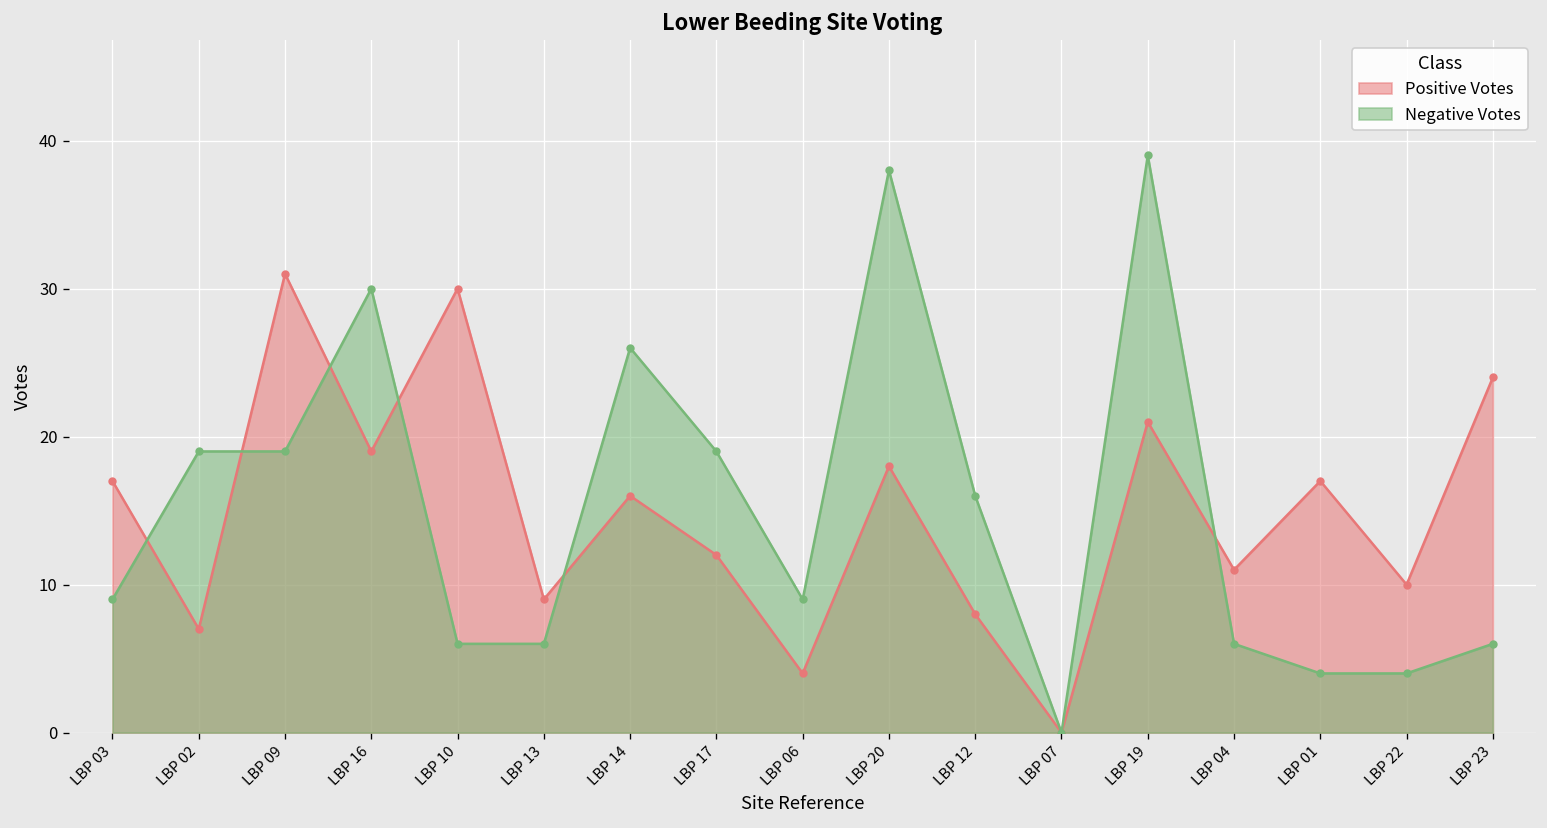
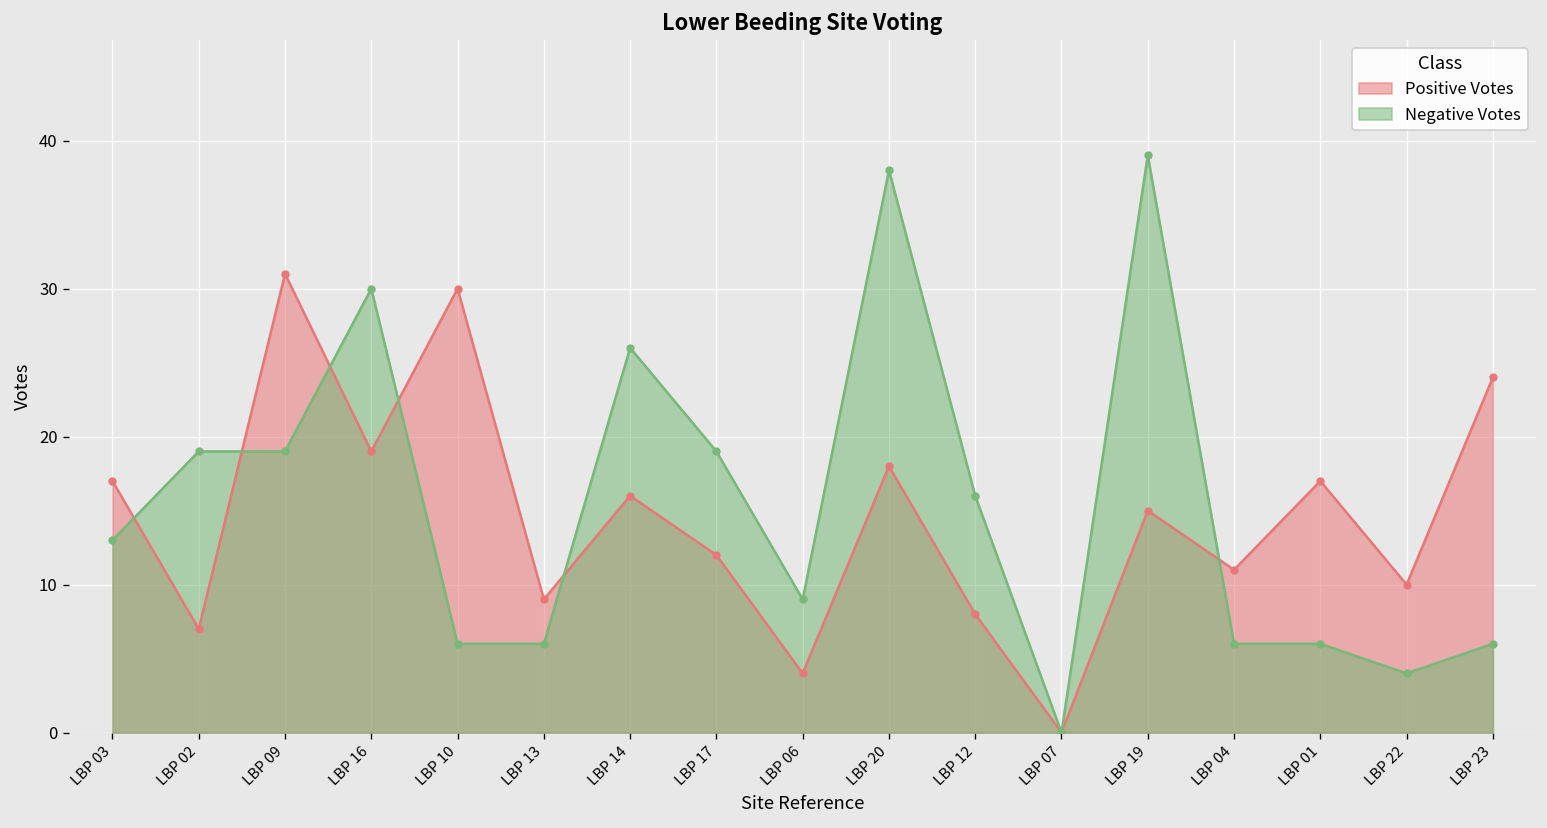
  {
    "Positive Votes": {
      "LBP 03": 17,
      "LBP 02": 7,
      "LBP 09": 31,
      "LBP 16": 19,
      "LBP 10": 30,
      "LBP 13": 9,
      "LBP 14": 16,
      "LBP 17": 12,
      "LBP 06": 4,
      "LBP 20": 18,
      "LBP 12": 8,
-     "LBP 19": 21,
+     "LBP 19": 15,
      "LBP 04": 11,
      "LBP 01": 17,
      "LBP 22": 10,
      "LBP 23": 24
    },
    "Negative Votes": {
-     "LBP 03": 9,
+     "LBP 03": 13,
      "LBP 02": 19,
      "LBP 09": 19,
      "LBP 16": 30,
      "LBP 10": 6,
      "LBP 13": 6,
      "LBP 14": 26,
      "LBP 17": 19,
      "LBP 06": 9,
      "LBP 20": 38,
      "LBP 12": 16,
      "LBP 19": 39,
      "LBP 04": 6,
-     "LBP 01": 4,
+     "LBP 01": 6,
      "LBP 22": 4,
      "LBP 23": 6
    }
  }
